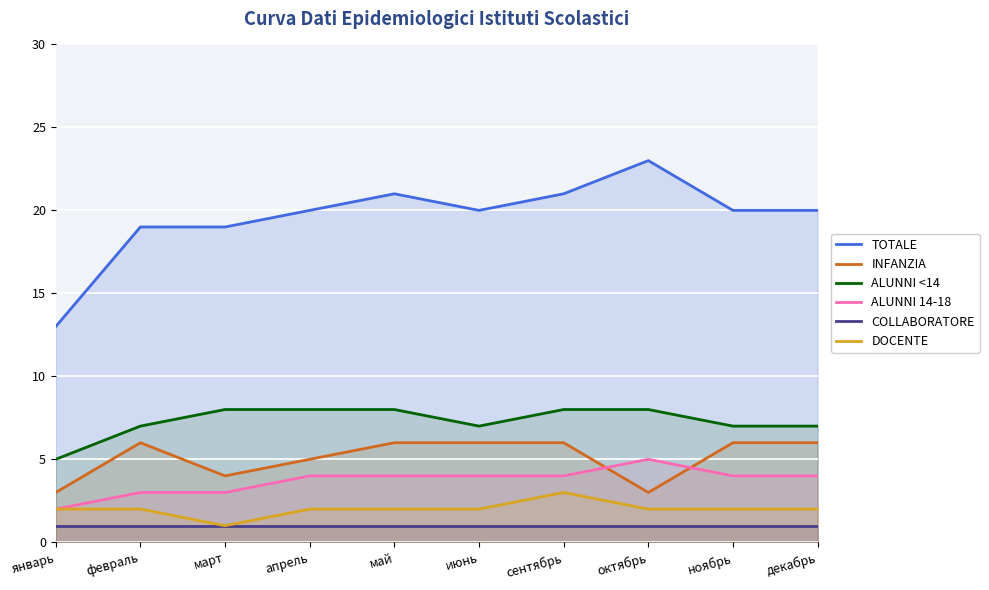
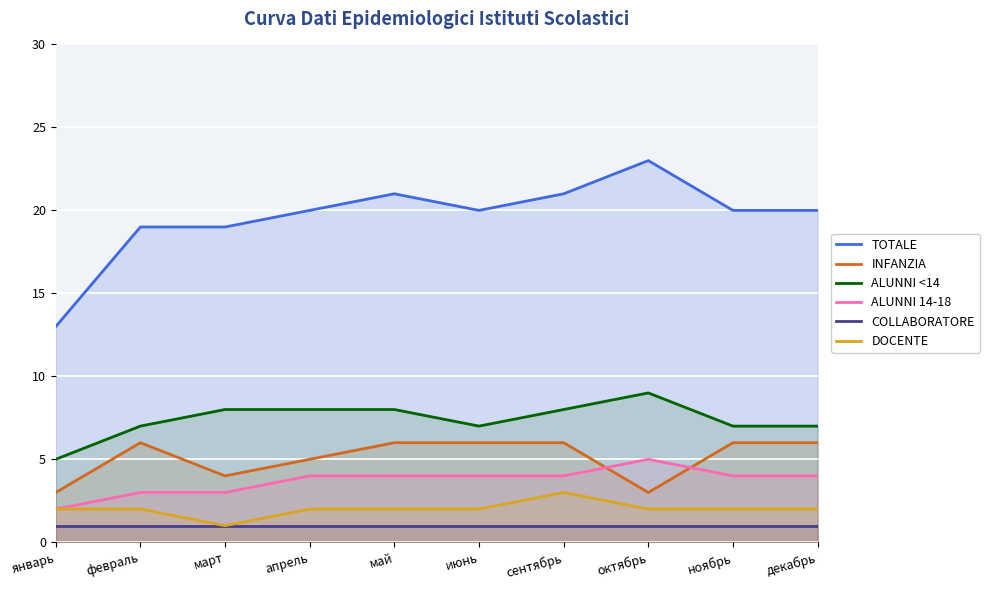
  {
    "TOTALE": {
      "январь": 13,
      "февраль": 19,
      "март": 19,
      "апрель": 20,
      "май": 21,
      "июнь": 20,
      "сентябрь": 21,
      "октябрь": 23,
      "ноябрь": 20,
      "декабрь": 20
    },
    "INFANZIA": {
      "январь": 3,
      "февраль": 6,
      "март": 4,
      "апрель": 5,
      "май": 6,
      "июнь": 6,
      "сентябрь": 6,
      "октябрь": 3,
      "ноябрь": 6,
      "декабрь": 6
    },
    "ALUNNI <14": {
      "январь": 5,
      "февраль": 7,
      "март": 8,
      "апрель": 8,
      "май": 8,
      "июнь": 7,
      "сентябрь": 8,
-     "октябрь": 8,
+     "октябрь": 9,
      "ноябрь": 7,
      "декабрь": 7
    },
    "ALUNNI 14-18": {
      "февраль": 3,
      "март": 3,
      "апрель": 4,
      "май": 4,
      "июнь": 4,
      "сентябрь": 4,
      "октябрь": 5,
      "ноябрь": 4,
      "декабрь": 4
    },
    "COLLABORATORE": {
      "январь": 1,
      "февраль": 1,
      "апрель": 1,
      "май": 1,
      "июнь": 1,
      "сентябрь": 1,
      "октябрь": 1,
      "ноябрь": 1,
      "декабрь": 1
    },
    "DOCENTE": {
      "февраль": 2,
      "апрель": 2,
      "май": 2,
      "июнь": 2,
      "сентябрь": 3,
      "октябрь": 2,
      "ноябрь": 2,
      "декабрь": 2
    }
  }
